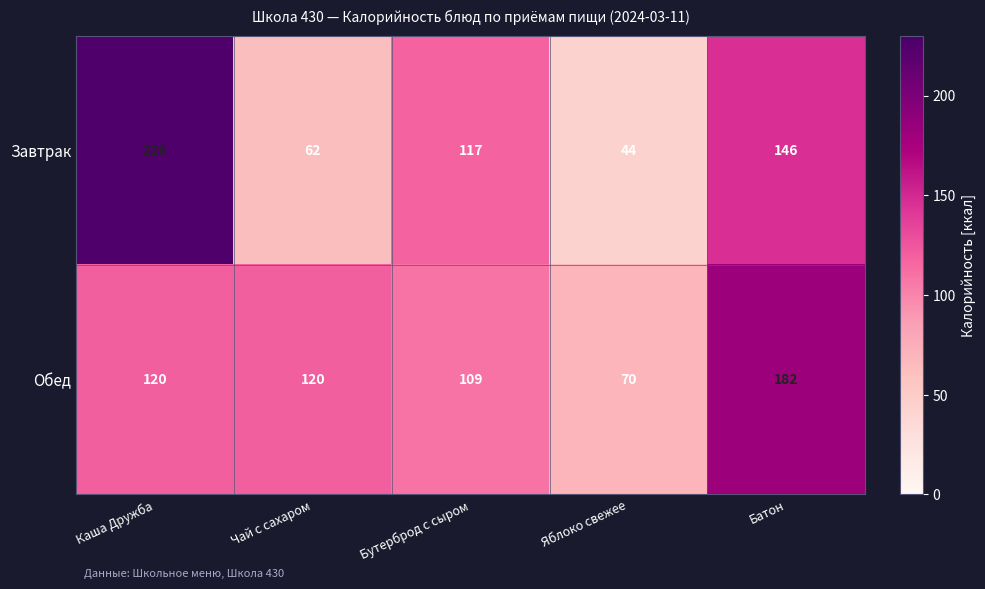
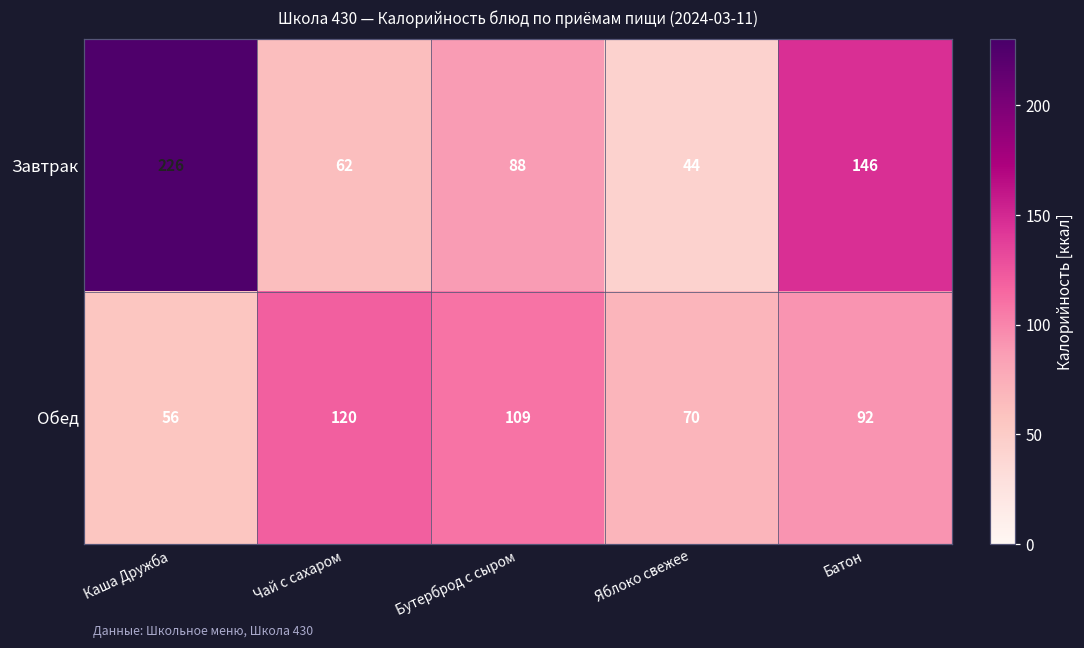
  {
    "Завтрак": {
      "Каша Дружба": 226,
      "Чай с сахаром": 62,
-     "Бутерброд с сыром": 117,
+     "Бутерброд с сыром": 88,
      "Яблоко свежее": 44,
      "Батон": 146
    },
    "Обед": {
-     "Каша Дружба": 120,
+     "Каша Дружба": 56,
      "Чай с сахаром": 120,
      "Бутерброд с сыром": 109,
      "Яблоко свежее": 70,
-     "Батон": 182
+     "Батон": 92
    }
  }
